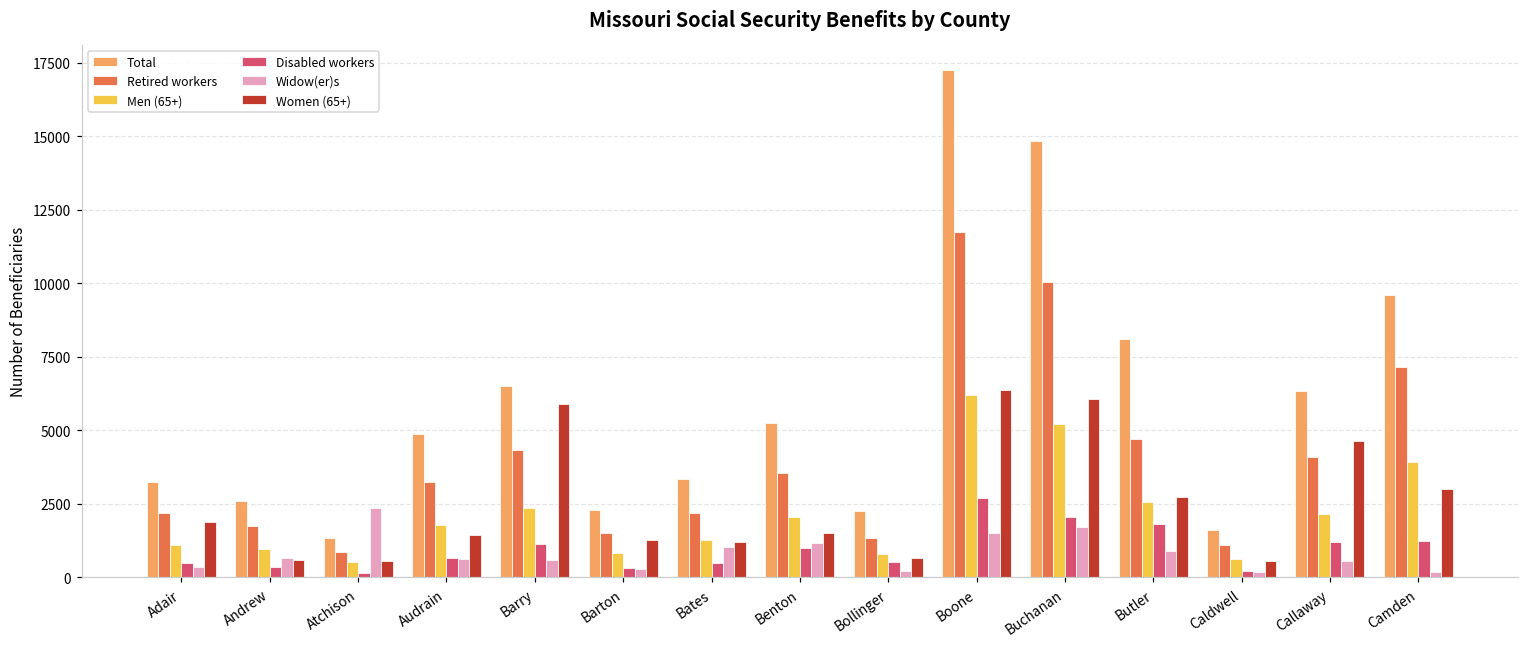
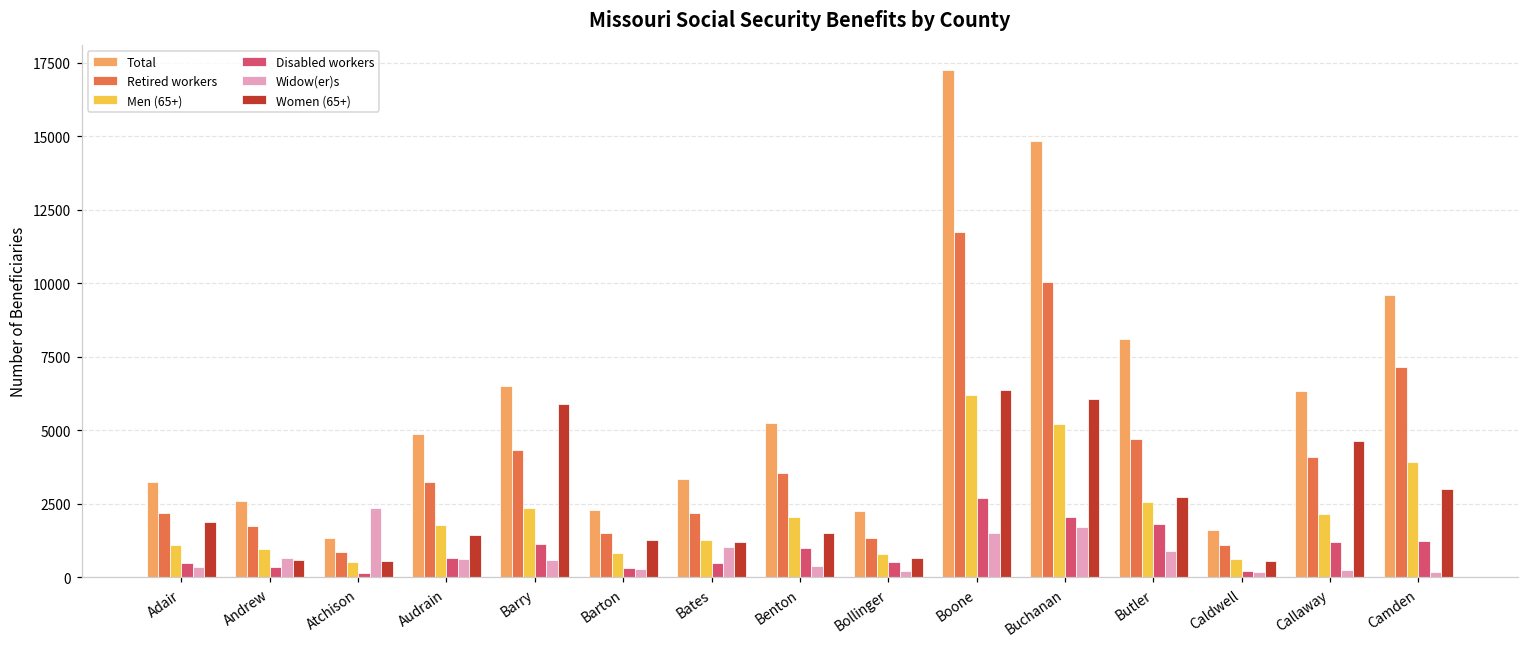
  {
    "Widow(er)s": {
      "Adair": 400,
      "Andrew": 700,
      "Atchison": 2400,
      "Audrain": 600,
      "Barry": 600,
      "Barton": 300,
      "Bates": 1000,
-     "Benton": 1200,
+     "Benton": 400,
      "Bollinger": 200,
      "Boone": 1500,
      "Buchanan": 1700,
      "Butler": 900,
      "Caldwell": 200,
-     "Callaway": 600,
+     "Callaway": 300,
      "Camden": 200
    },
    "Women (65+)": {
      "Adair": 1900,
      "Andrew": 600,
      "Atchison": 600,
      "Audrain": 1400,
      "Barry": 5900,
      "Barton": 1300,
      "Bates": 1200,
      "Benton": 1500,
      "Bollinger": 700,
      "Boone": 6400,
      "Buchanan": 6100,
      "Butler": 2700,
      "Caldwell": 600,
      "Callaway": 4600,
      "Camden": 3000
    }
  }
